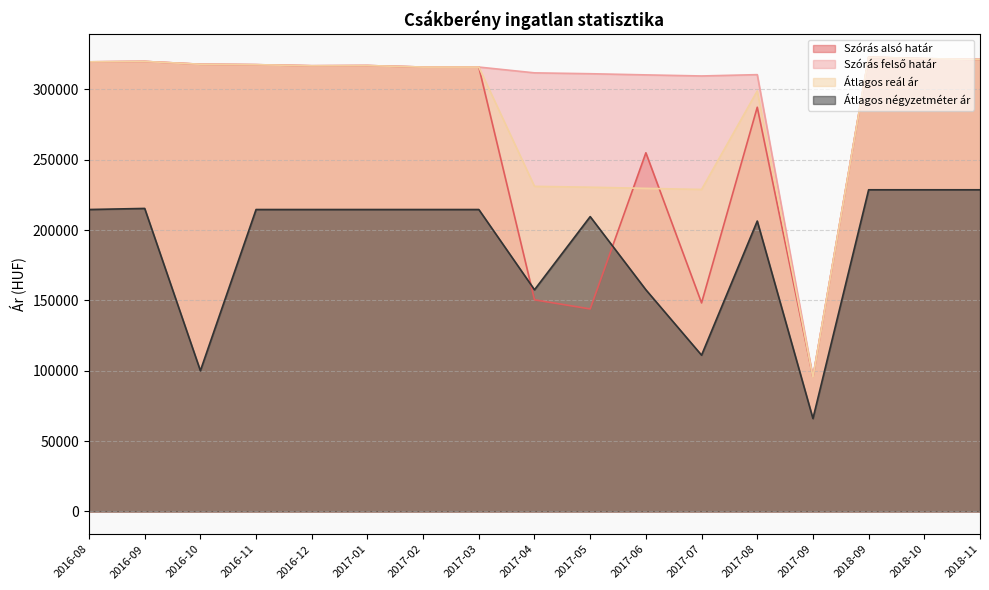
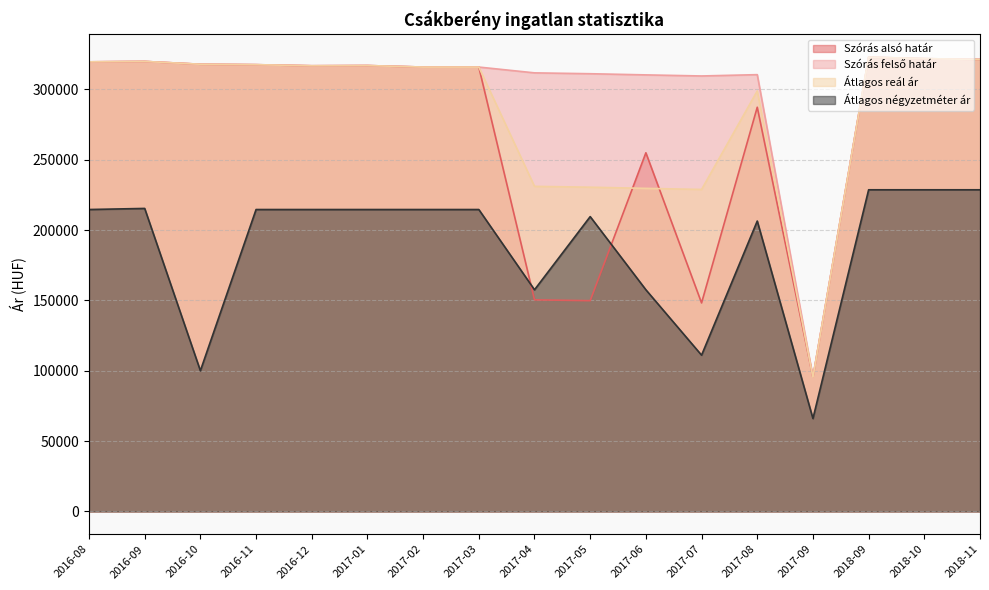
  {
    "Szórás alsó határ": {
      "2017-04": 150000,
-     "2017-05": 144000,
+     "2017-05": 150000,
      "2017-06": 255000,
      "2017-07": 148000,
      "2017-08": 287000
    },
    "Átlagos négyzetméter ár": {
      "2016-08": 215000,
      "2016-09": 215000,
      "2016-10": 100000,
      "2016-11": 215000,
      "2016-12": 215000,
      "2017-01": 215000,
      "2017-02": 215000,
      "2017-03": 215000,
      "2017-04": 158000,
      "2017-05": 210000,
      "2017-06": 158000,
      "2017-07": 111000,
      "2017-08": 206000,
      "2017-09": 66000,
      "2018-09": 229000,
      "2018-10": 229000,
      "2018-11": 229000
    }
  }
